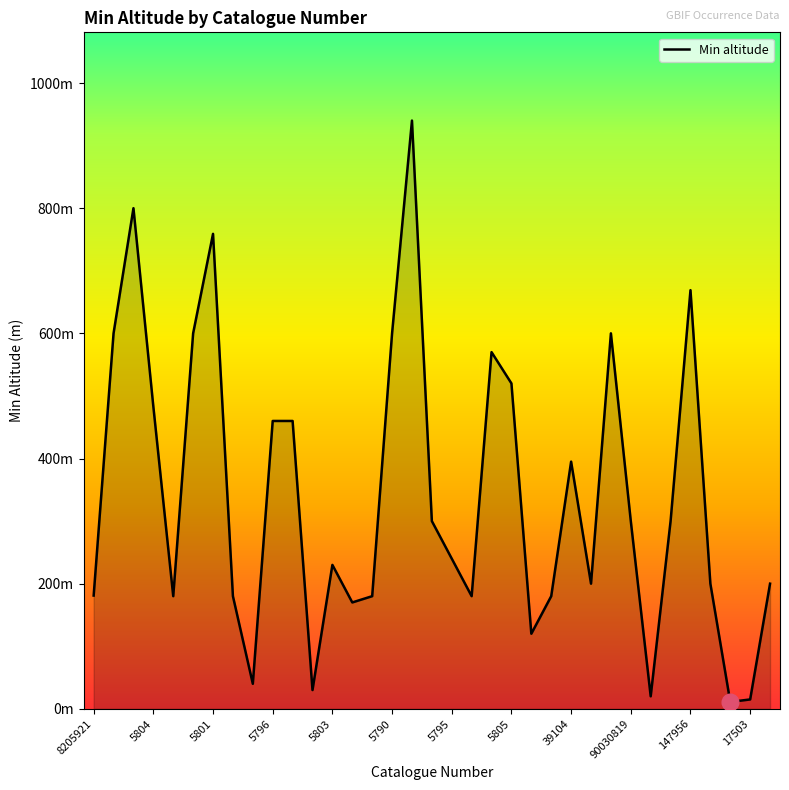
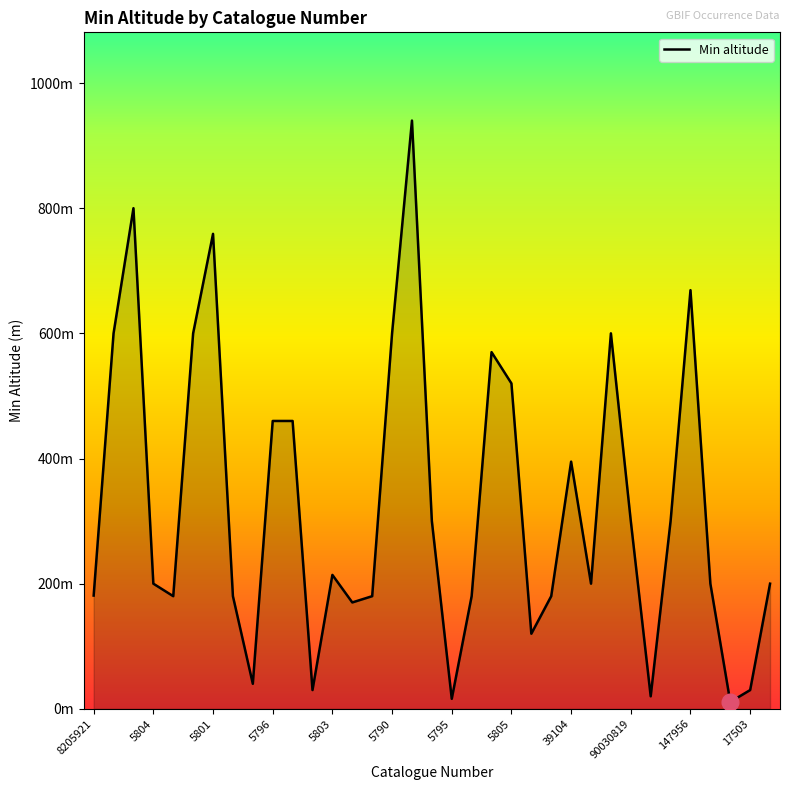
  {
    "Min altitude": {
      "8205921": "180m",
-     "5804": "480m",
+     "5804": "200m",
      "5801": "760m",
      "5796": "460m",
-     "5803": "230m",
+     "5803": "210m",
      "5790": "600m",
-     "5795": "240m",
+     "5795": "20m",
      "5805": "520m",
      "39104": "400m",
      "90030819": "300m",
      "147956": "670m",
-     "17503": "20m"
+     "17503": "30m"
    }
  }
